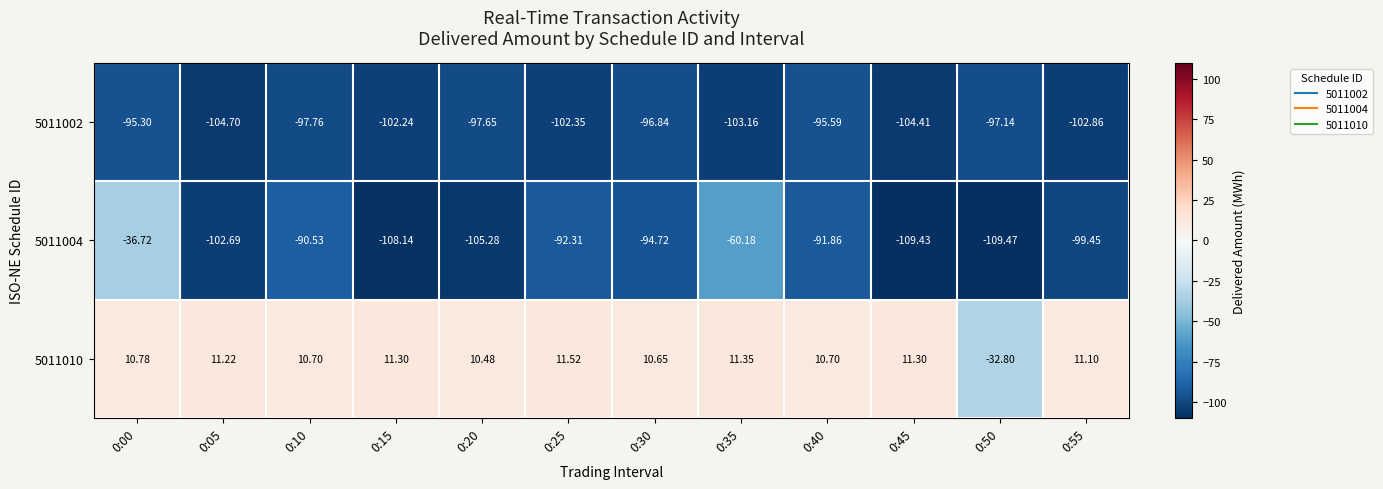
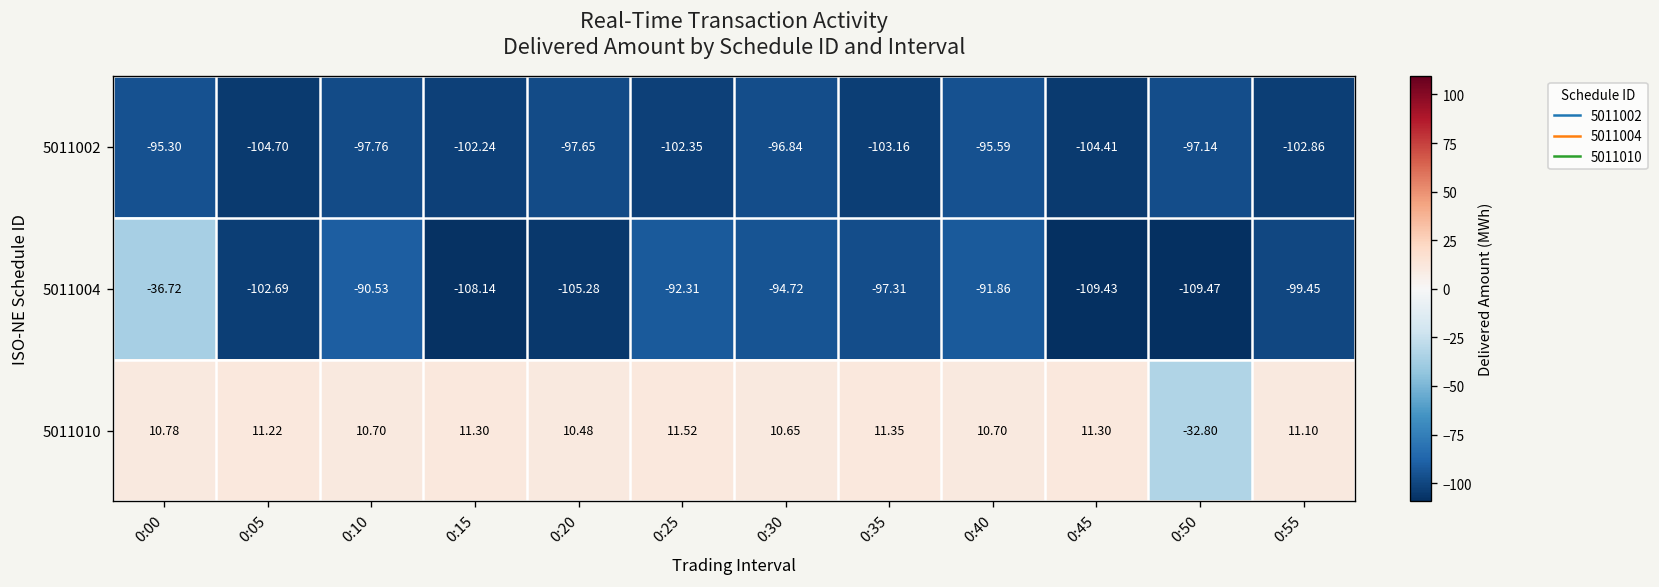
  {
    "5011002": {
      "0:00": -95.30,
      "0:05": -104.70,
      "0:10": -97.76,
      "0:15": -102.24,
      "0:20": -97.65,
      "0:25": -102.35,
      "0:30": -96.84,
      "0:35": -103.16,
      "0:40": -95.59,
      "0:45": -104.41,
      "0:50": -97.14,
      "0:55": -102.86
    },
    "5011004": {
      "0:00": -36.72,
      "0:05": -102.69,
      "0:10": -90.53,
      "0:15": -108.14,
      "0:20": -105.28,
      "0:25": -92.31,
      "0:30": -94.72,
-     "0:35": -60.18,
+     "0:35": -97.31,
      "0:40": -91.86,
      "0:45": -109.43,
      "0:50": -109.47,
      "0:55": -99.45
    },
    "5011010": {
      "0:00": 10.78,
      "0:05": 11.22,
      "0:10": 10.70,
      "0:15": 11.30,
      "0:20": 10.48,
      "0:25": 11.52,
      "0:30": 10.65,
      "0:35": 11.35,
      "0:40": 10.70,
      "0:45": 11.30,
      "0:50": -32.80,
      "0:55": 11.10
    }
  }
